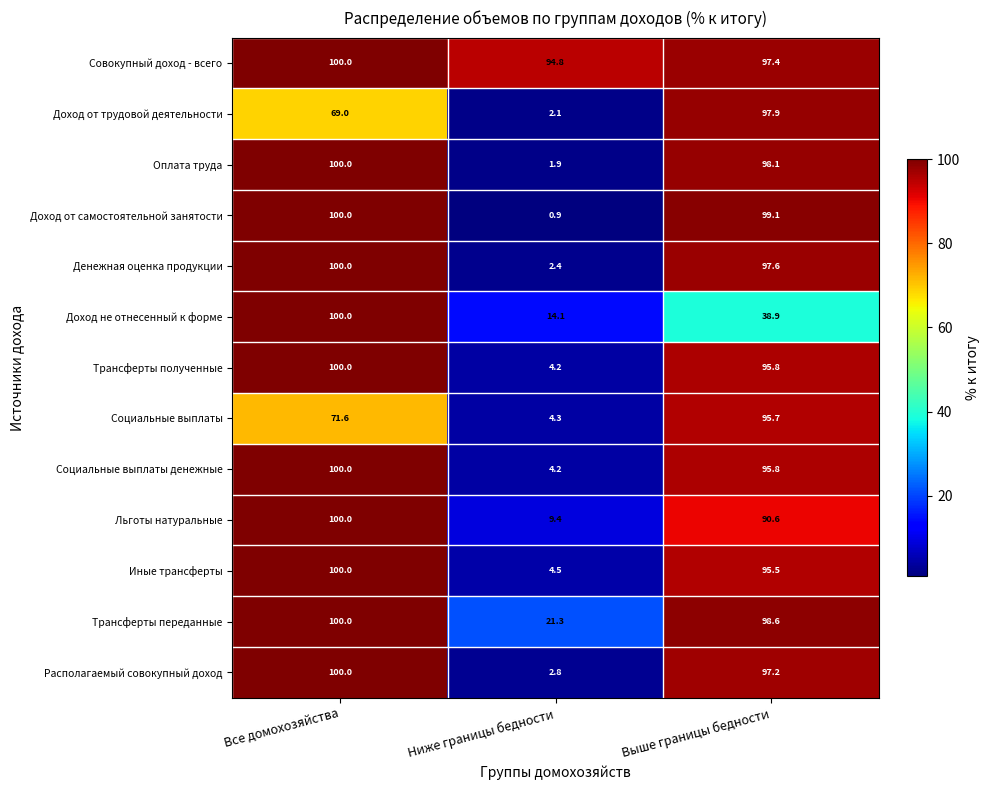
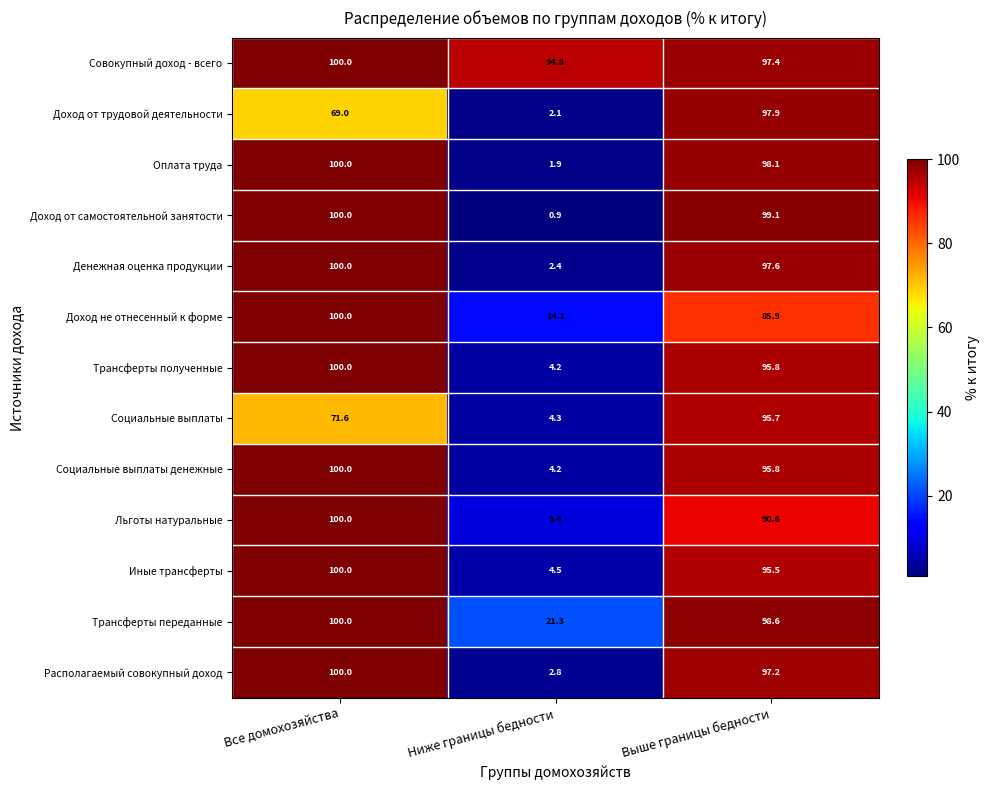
  {
    "Совокупный доход - всего": {
      "Все домохозяйства": 100.0,
      "Ниже границы бедности": 94.8,
      "Выше границы бедности": 97.4
    },
    "Доход от трудовой деятельности": {
      "Все домохозяйства": 69.0,
      "Ниже границы бедности": 2.1,
      "Выше границы бедности": 97.9
    },
    "Оплата труда": {
      "Все домохозяйства": 100.0,
      "Ниже границы бедности": 1.9,
      "Выше границы бедности": 98.1
    },
    "Доход от самостоятельной занятости": {
      "Все домохозяйства": 100.0,
      "Ниже границы бедности": 0.9,
      "Выше границы бедности": 99.1
    },
    "Денежная оценка продукции": {
      "Все домохозяйства": 100.0,
      "Ниже границы бедности": 2.4,
      "Выше границы бедности": 97.6
    },
    "Доход не отнесенный к форме": {
      "Все домохозяйства": 100.0,
      "Ниже границы бедности": 14.1,
-     "Выше границы бедности": 38.9
+     "Выше границы бедности": 85.9
    },
    "Трансферты полученные": {
      "Все домохозяйства": 100.0,
      "Ниже границы бедности": 4.2,
      "Выше границы бедности": 95.8
    },
    "Социальные выплаты": {
      "Все домохозяйства": 71.6,
      "Ниже границы бедности": 4.3,
      "Выше границы бедности": 95.7
    },
    "Социальные выплаты денежные": {
      "Все домохозяйства": 100.0,
      "Ниже границы бедности": 4.2,
      "Выше границы бедности": 95.8
    },
    "Льготы натуральные": {
      "Все домохозяйства": 100.0,
      "Ниже границы бедности": 9.4,
      "Выше границы бедности": 90.6
    },
    "Иные трансферты": {
      "Все домохозяйства": 100.0,
      "Ниже границы бедности": 4.5,
      "Выше границы бедности": 95.5
    },
    "Трансферты переданные": {
      "Все домохозяйства": 100.0,
      "Ниже границы бедности": 21.3,
      "Выше границы бедности": 98.6
    },
    "Располагаемый совокупный доход": {
      "Все домохозяйства": 100.0,
      "Ниже границы бедности": 2.8,
      "Выше границы бедности": 97.2
    }
  }
